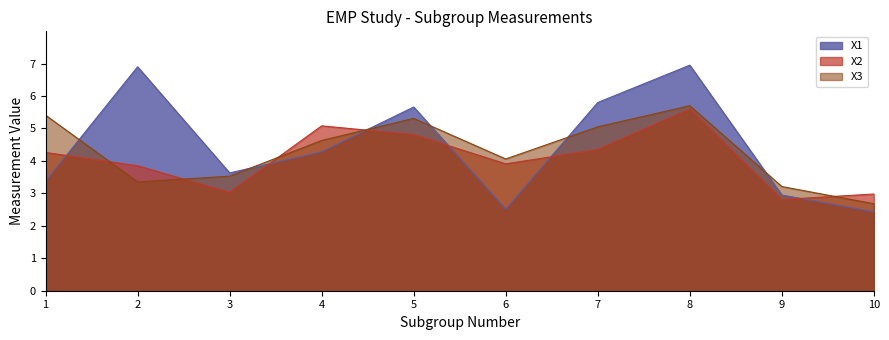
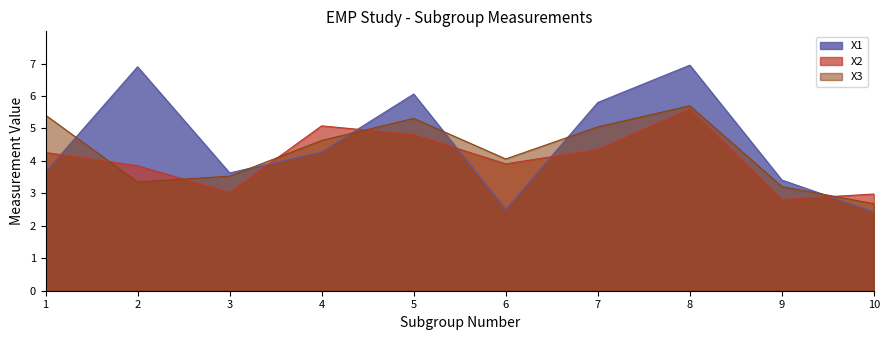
  {
    "X1": {
-     "1": 3.4,
+     "1": 3.7,
      "2": 6.9,
      "3": 3.6,
      "4": 4.3,
-     "5": 5.7,
+     "5": 6.1,
      "6": 2.5,
      "7": 5.8,
      "8": 7.0,
-     "9": 3.0,
+     "9": 3.4,
      "10": 2.4
    }
  }
